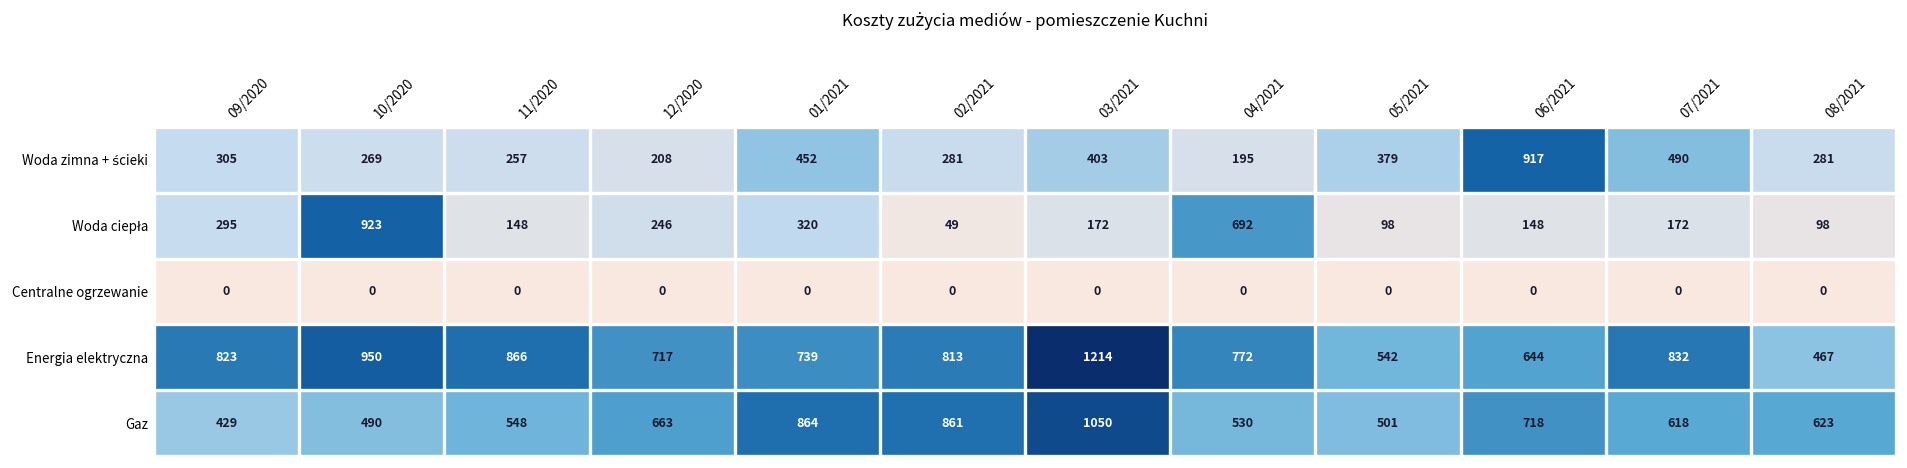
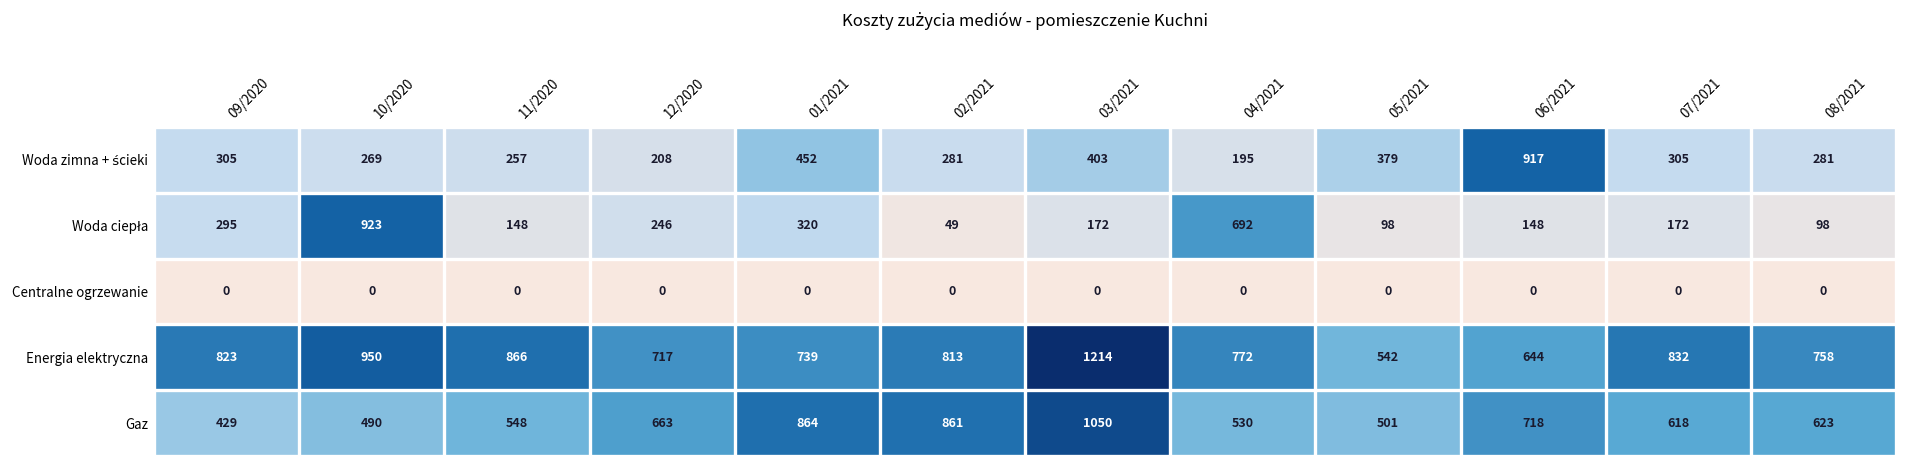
  {
    "Woda zimna + ścieki": {
      "09/2020": 305,
      "10/2020": 269,
      "11/2020": 257,
      "12/2020": 208,
      "01/2021": 452,
      "02/2021": 281,
      "03/2021": 403,
      "04/2021": 195,
      "05/2021": 379,
      "06/2021": 917,
-     "07/2021": 490,
+     "07/2021": 305,
      "08/2021": 281
    },
    "Woda ciepła": {
      "09/2020": 295,
      "10/2020": 923,
      "11/2020": 148,
      "12/2020": 246,
      "01/2021": 320,
      "02/2021": 49,
      "03/2021": 172,
      "04/2021": 692,
      "05/2021": 98,
      "06/2021": 148,
      "07/2021": 172,
      "08/2021": 98
    },
    "Centralne ogrzewanie": {
      "09/2020": 0,
      "10/2020": 0,
      "11/2020": 0,
      "12/2020": 0,
      "01/2021": 0,
      "02/2021": 0,
      "03/2021": 0,
      "04/2021": 0,
      "05/2021": 0,
      "06/2021": 0,
      "07/2021": 0,
      "08/2021": 0
    },
    "Energia elektryczna": {
      "09/2020": 823,
      "10/2020": 950,
      "11/2020": 866,
      "12/2020": 717,
      "01/2021": 739,
      "02/2021": 813,
      "03/2021": 1214,
      "04/2021": 772,
      "05/2021": 542,
      "06/2021": 644,
      "07/2021": 832,
-     "08/2021": 467
+     "08/2021": 758
    },
    "Gaz": {
      "09/2020": 429,
      "10/2020": 490,
      "11/2020": 548,
      "12/2020": 663,
      "01/2021": 864,
      "02/2021": 861,
      "03/2021": 1050,
      "04/2021": 530,
      "05/2021": 501,
      "06/2021": 718,
      "07/2021": 618,
      "08/2021": 623
    }
  }
